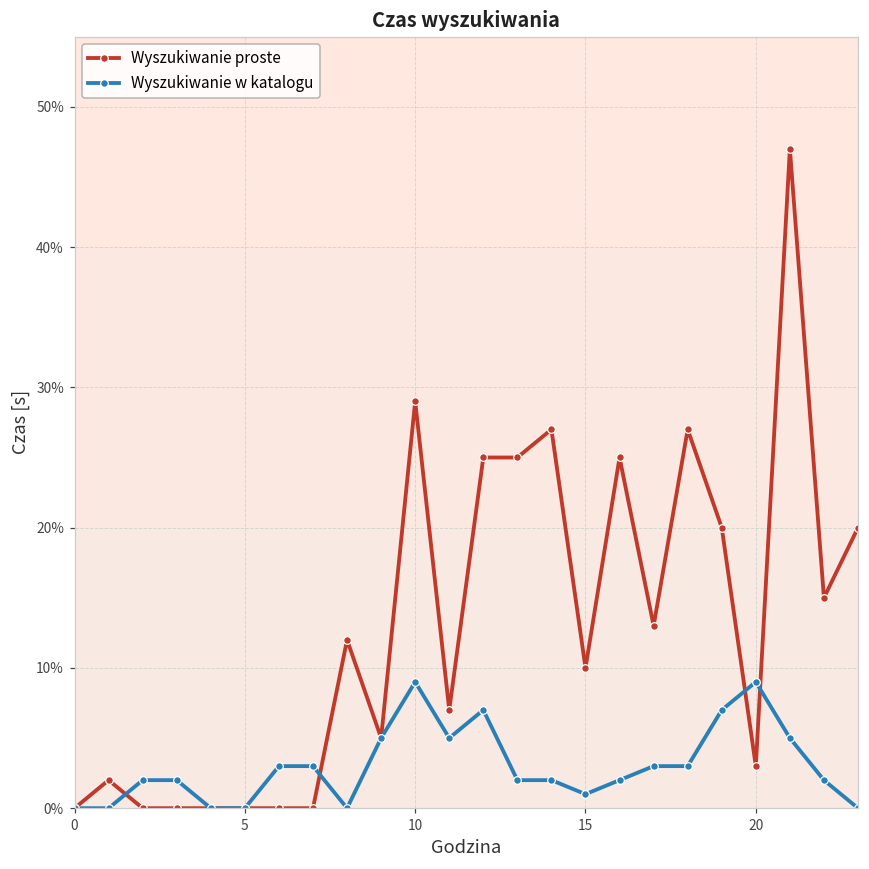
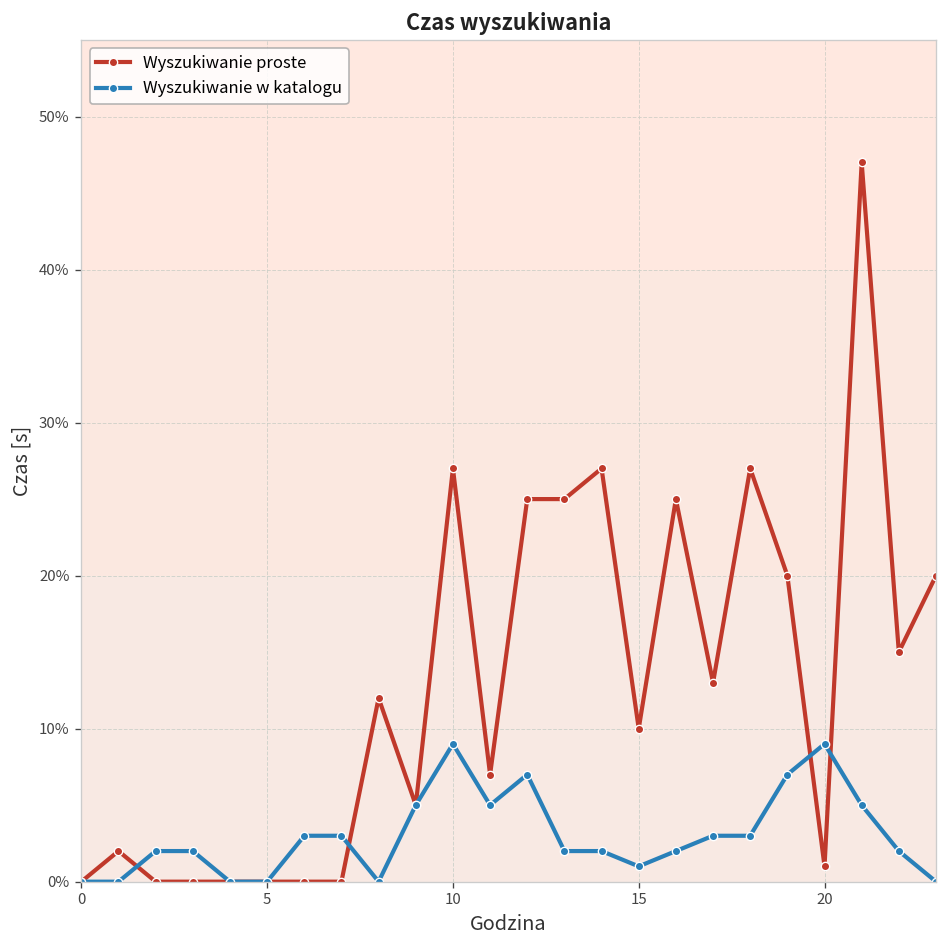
  {
    "Wyszukiwanie proste": {
-     "10": "29.0%",
+     "10": "27.0%",
      "15": "10.0%",
-     "20": "3.0%"
+     "20": "1.0%"
    },
    "Wyszukiwanie w katalogu": {
      "10": "9.0%",
      "15": "1.0%",
      "20": "9.0%"
    }
  }
